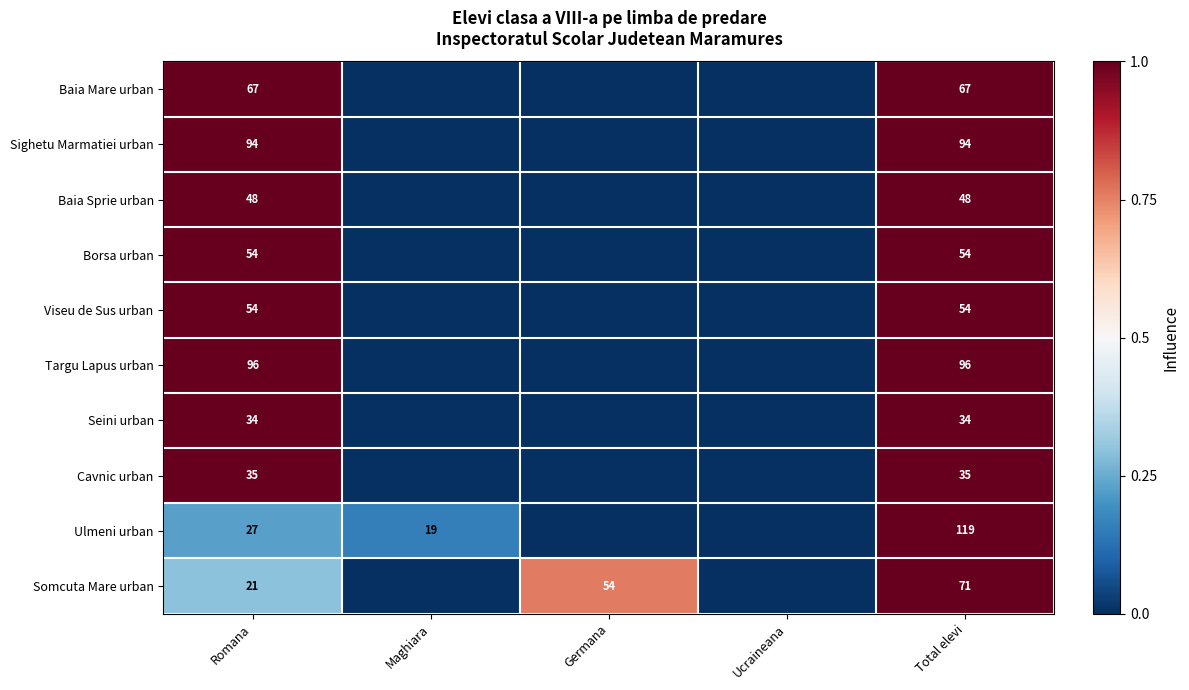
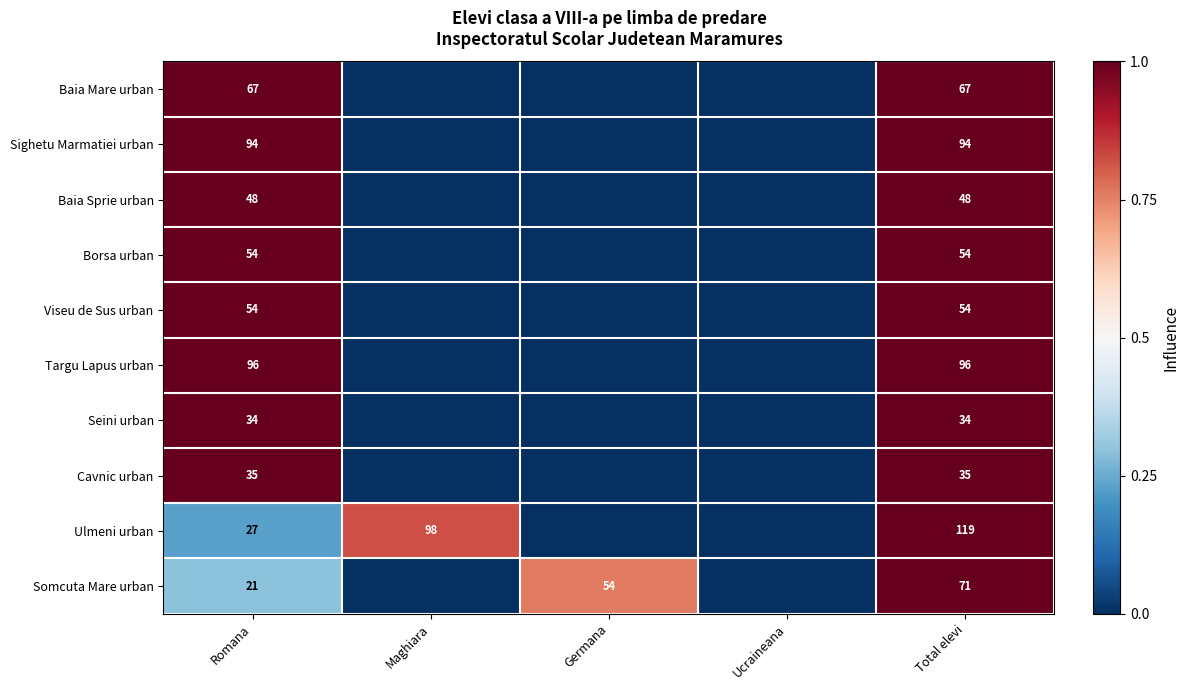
  {
    "Baia Mare urban": {
      "Romana": 67,
      "Total elevi": 67
    },
    "Sighetu Marmatiei urban": {
      "Romana": 94,
      "Total elevi": 94
    },
    "Baia Sprie urban": {
      "Romana": 48,
      "Total elevi": 48
    },
    "Borsa urban": {
      "Romana": 54,
      "Total elevi": 54
    },
    "Viseu de Sus urban": {
      "Romana": 54,
      "Total elevi": 54
    },
    "Targu Lapus urban": {
      "Romana": 96,
      "Total elevi": 96
    },
    "Seini urban": {
      "Romana": 34,
      "Total elevi": 34
    },
    "Cavnic urban": {
      "Romana": 35,
      "Total elevi": 35
    },
    "Ulmeni urban": {
      "Romana": 27,
-     "Maghiara": 19,
+     "Maghiara": 98,
      "Total elevi": 119
    },
    "Somcuta Mare urban": {
      "Romana": 21,
      "Germana": 54,
      "Total elevi": 71
    }
  }
